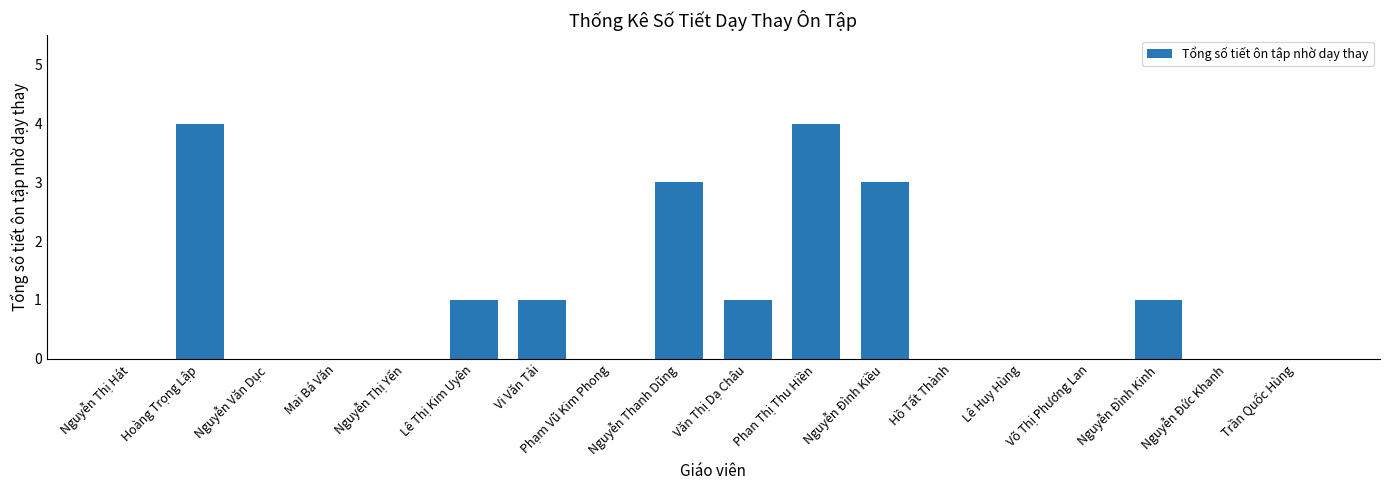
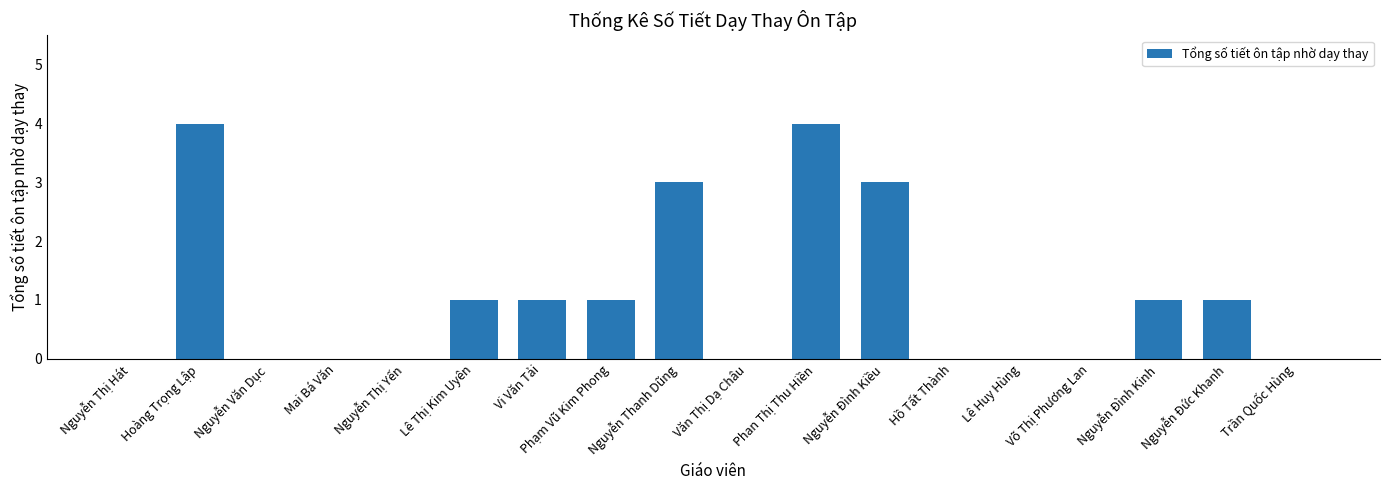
  {
    "Nguyễn Thị Hát": 0,
    "Hoàng Trọng Lập": 4,
    "Nguyễn Văn Dục": 0,
    "Mai Bá Văn": 0,
    "Nguyễn Thị Yến": 0,
    "Lê Thị Kim Uyên": 1,
    "Vi Văn Tải": 1,
-   "Phạm Vũ Kim Phong": 0,
+   "Phạm Vũ Kim Phong": 1,
    "Nguyễn Thanh Dũng": 3,
-   "Văn Thị Dạ Châu": 1,
+   "Văn Thị Dạ Châu": 0,
    "Phan Thị Thu Hiền": 4,
    "Nguyễn Đình Kiều": 3,
    "Hồ Tất Thành": 0,
    "Lê Huy Hùng": 0,
    "Võ Thị Phương Lan": 0,
    "Nguyễn Đình Kinh": 1,
-   "Nguyễn Đức Khanh": 0,
+   "Nguyễn Đức Khanh": 1,
    "Trần Quốc Hùng": 0
  }
